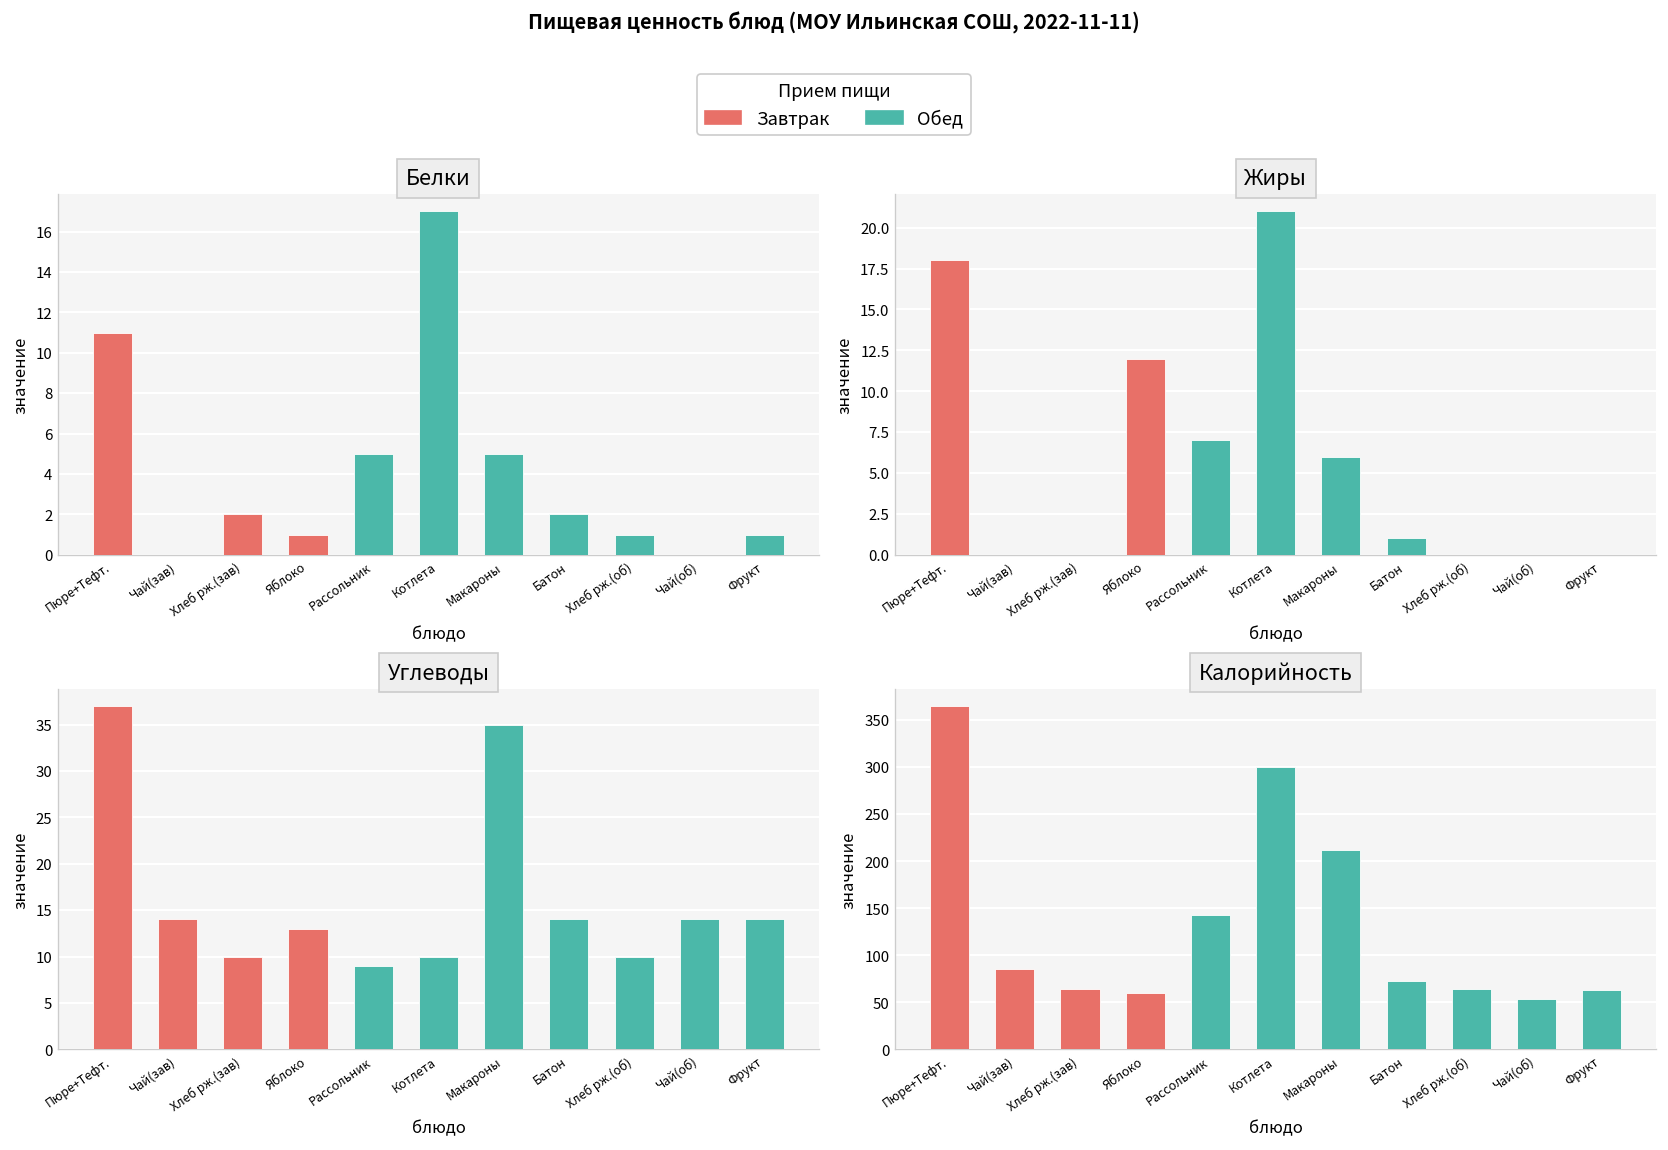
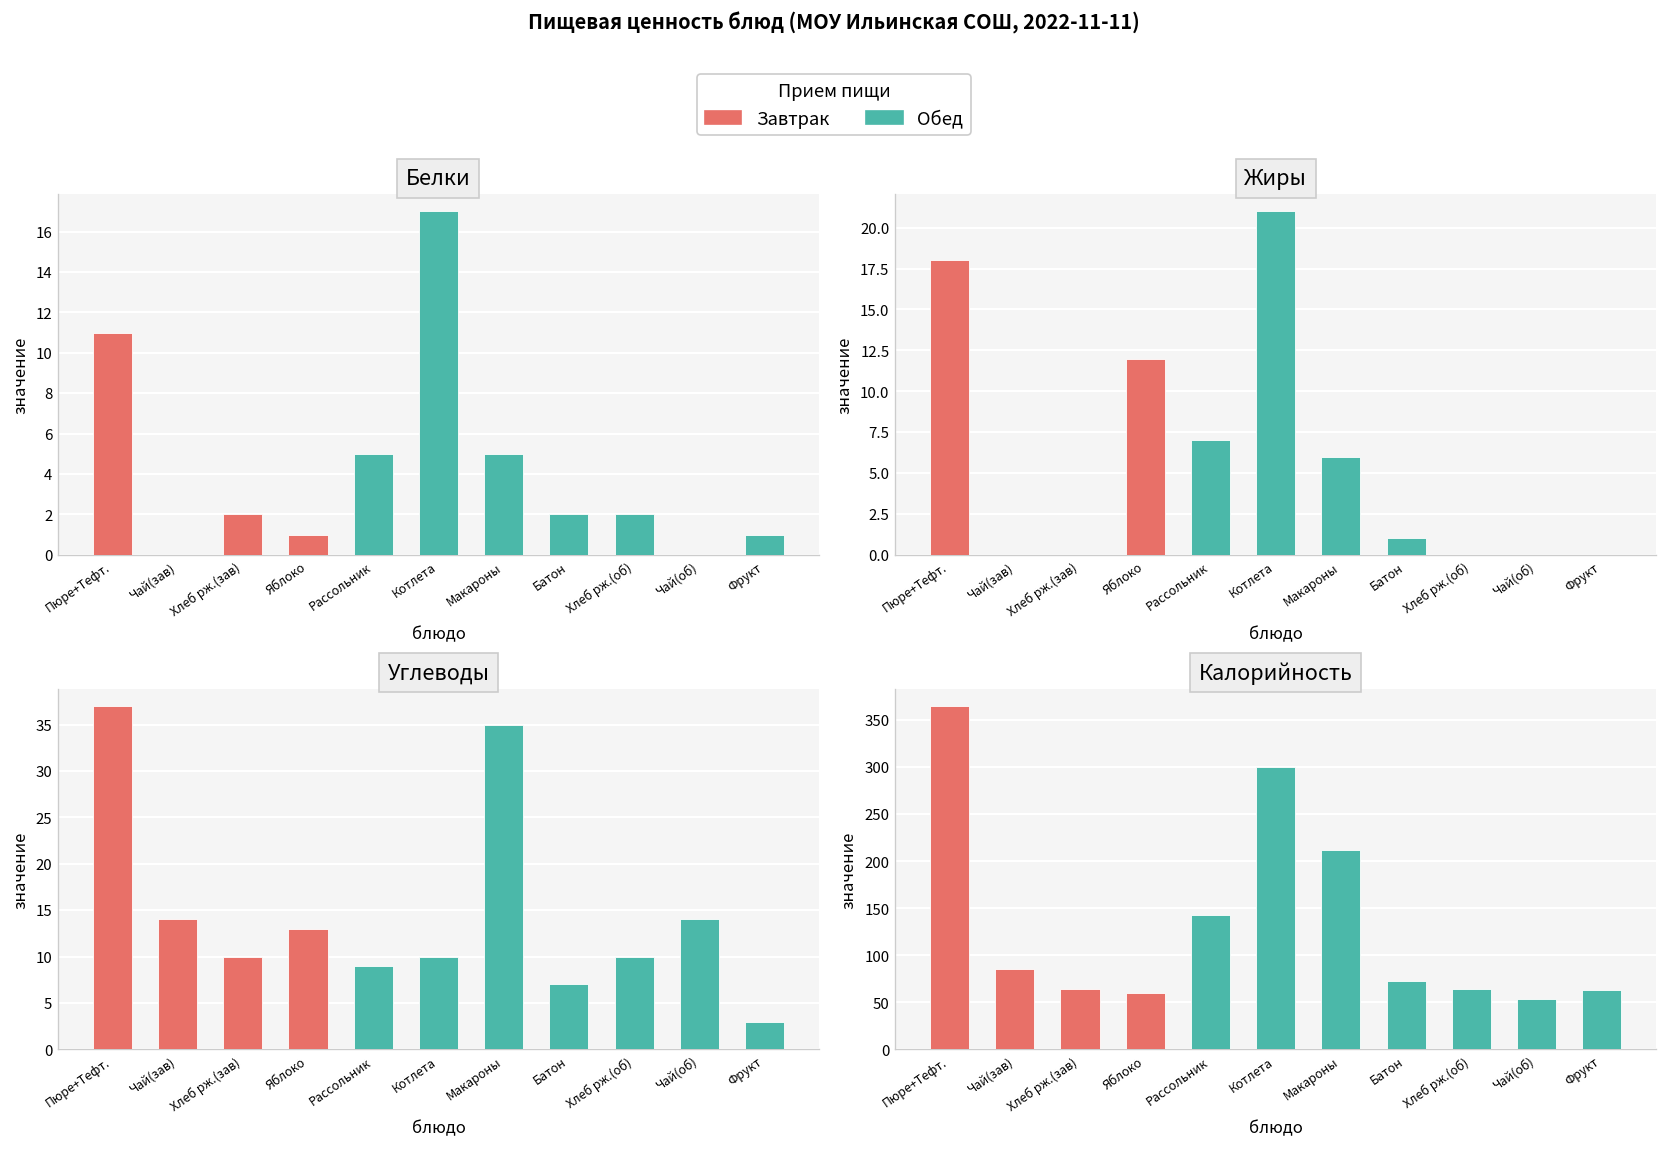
  {
    "Белки": {
      "Пюре+Тефт.": 11,
      "Чай(зав)": 0,
      "Хлеб рж.(зав)": 2,
      "Яблоко": 1,
      "Рассольник": 5,
      "Котлета": 17,
      "Макароны": 5,
      "Батон": 2,
-     "Хлеб рж.(об)": 1,
+     "Хлеб рж.(об)": 2,
      "Чай(об)": 0,
      "Фрукт": 1
    },
    "Жиры": {
      "Пюре+Тефт.": 18.0,
      "Чай(зав)": 0.0,
      "Хлеб рж.(зав)": 0.0,
      "Яблоко": 12.0,
      "Рассольник": 7.0,
      "Котлета": 21.0,
      "Макароны": 6.0,
      "Батон": 1.0,
      "Хлеб рж.(об)": 0.0,
      "Чай(об)": 0.0,
      "Фрукт": 0.0
    },
    "Углеводы": {
      "Пюре+Тефт.": 37,
      "Чай(зав)": 14,
      "Хлеб рж.(зав)": 10,
      "Яблоко": 13,
      "Рассольник": 9,
      "Котлета": 10,
      "Макароны": 35,
-     "Батон": 14,
+     "Батон": 7,
      "Хлеб рж.(об)": 10,
      "Чай(об)": 14,
-     "Фрукт": 14
+     "Фрукт": 3
    },
    "Калорийность": {
      "Пюре+Тефт.": 370,
      "Чай(зав)": 90,
      "Хлеб рж.(зав)": 60,
      "Яблоко": 60,
      "Рассольник": 140,
      "Котлета": 300,
      "Макароны": 210,
      "Батон": 70,
      "Хлеб рж.(об)": 60,
      "Чай(об)": 50,
      "Фрукт": 60
    }
  }
